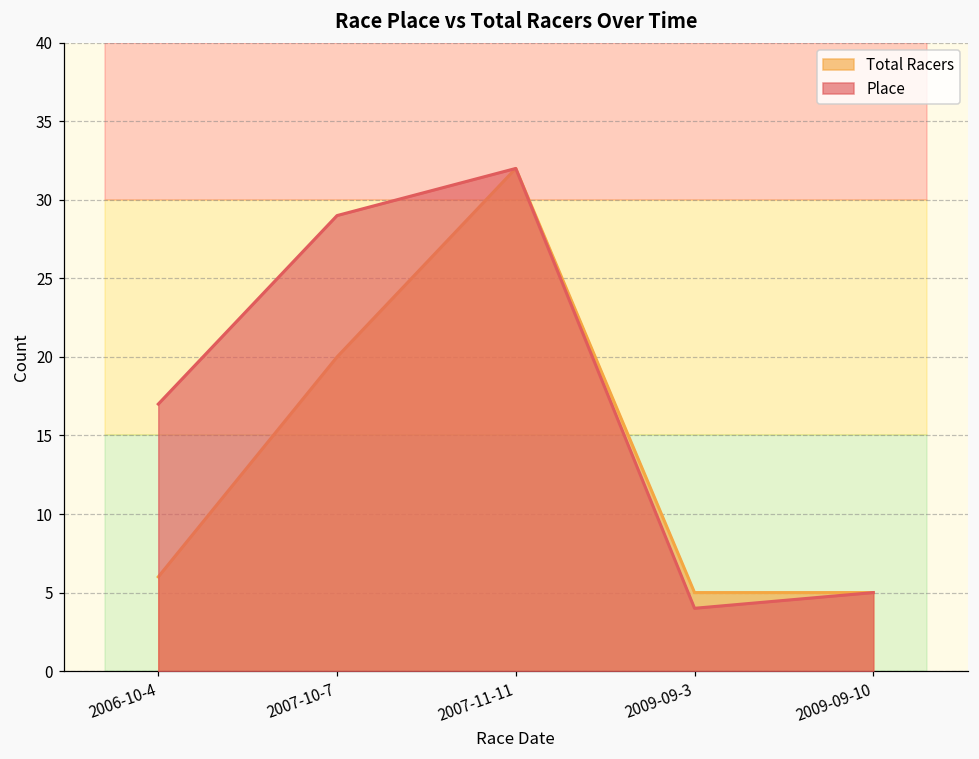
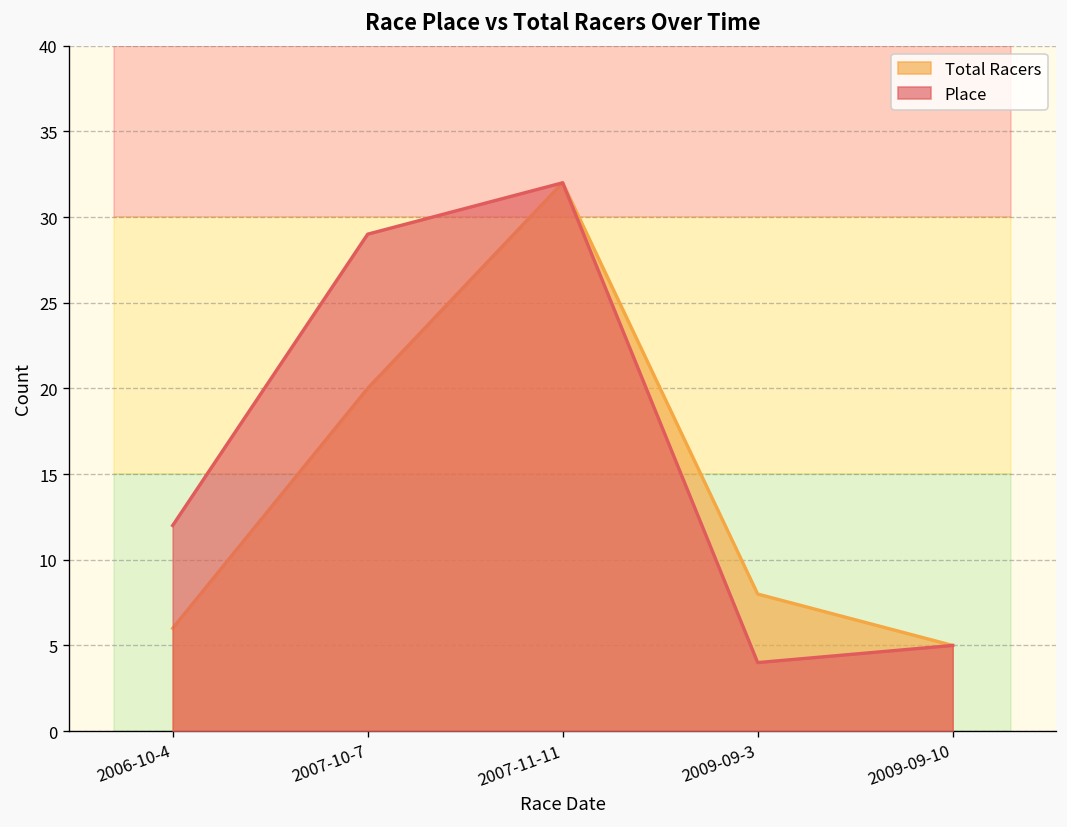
  {
    "Total Racers": {
      "2006-10-4": 6,
      "2007-10-7": 20,
-     "2009-09-3": 5
+     "2009-09-3": 8
    },
    "Place": {
-     "2006-10-4": 17,
+     "2006-10-4": 12,
      "2007-10-7": 29,
      "2009-09-3": 4
    }
  }
